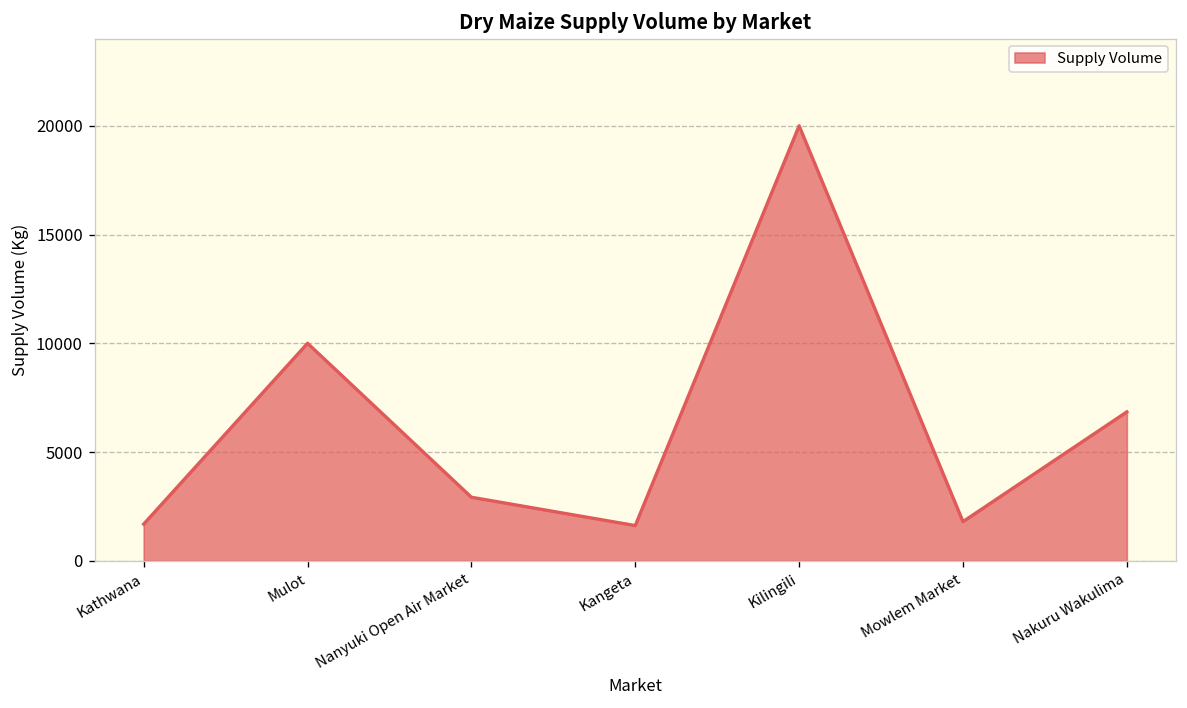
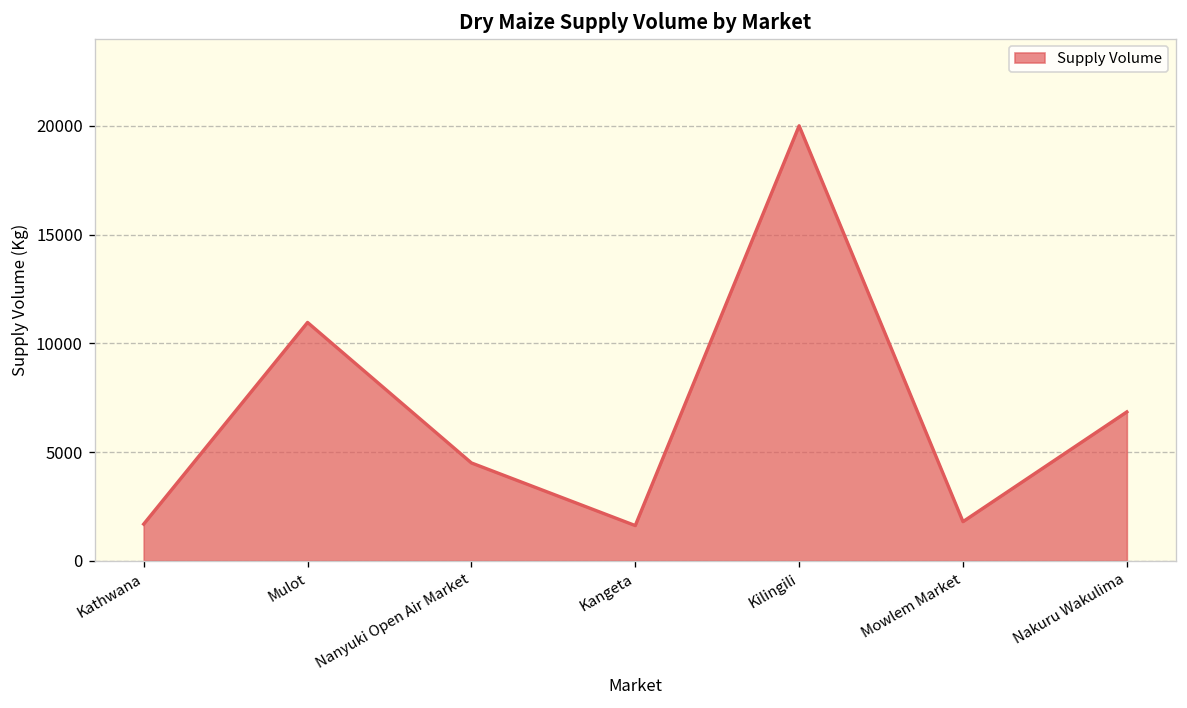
  {
    "Kathwana": 1700,
-   "Mulot": 10000,
-   "Nanyuki Open Air Market": 2900,
+   "Mulot": 11000,
+   "Nanyuki Open Air Market": 4500,
    "Kangeta": 1600,
    "Kilingili": 20000,
    "Mowlem Market": 1800,
    "Nakuru Wakulima": 6800
  }
